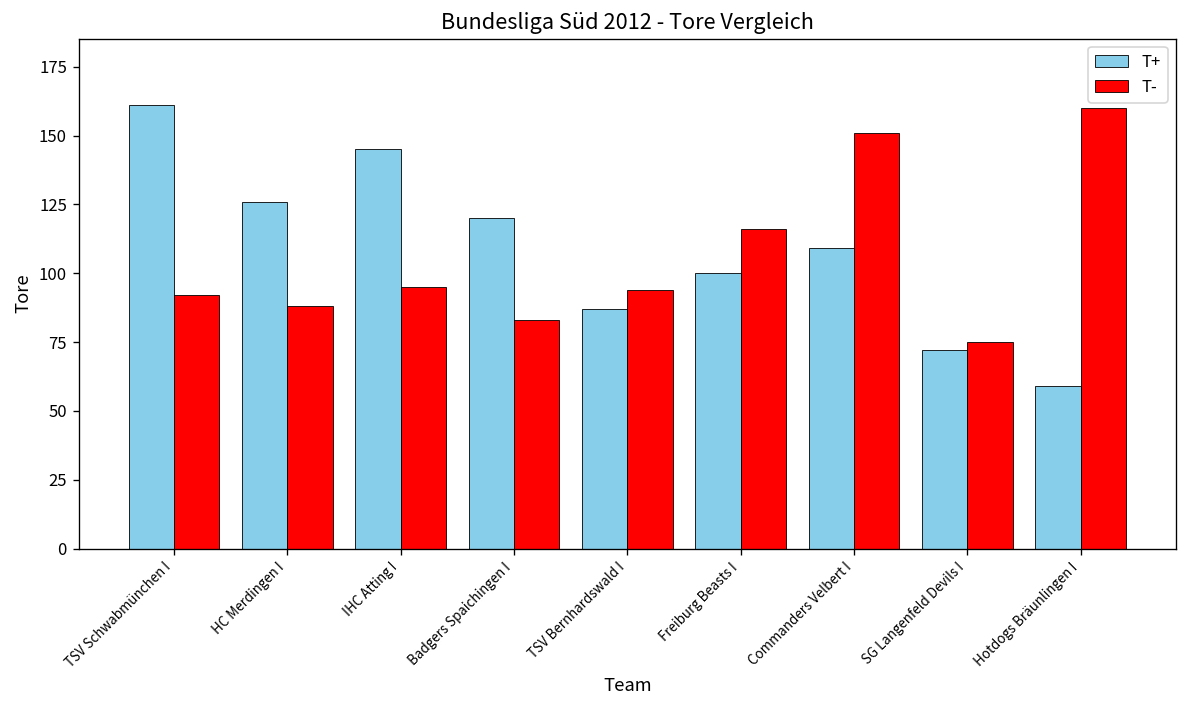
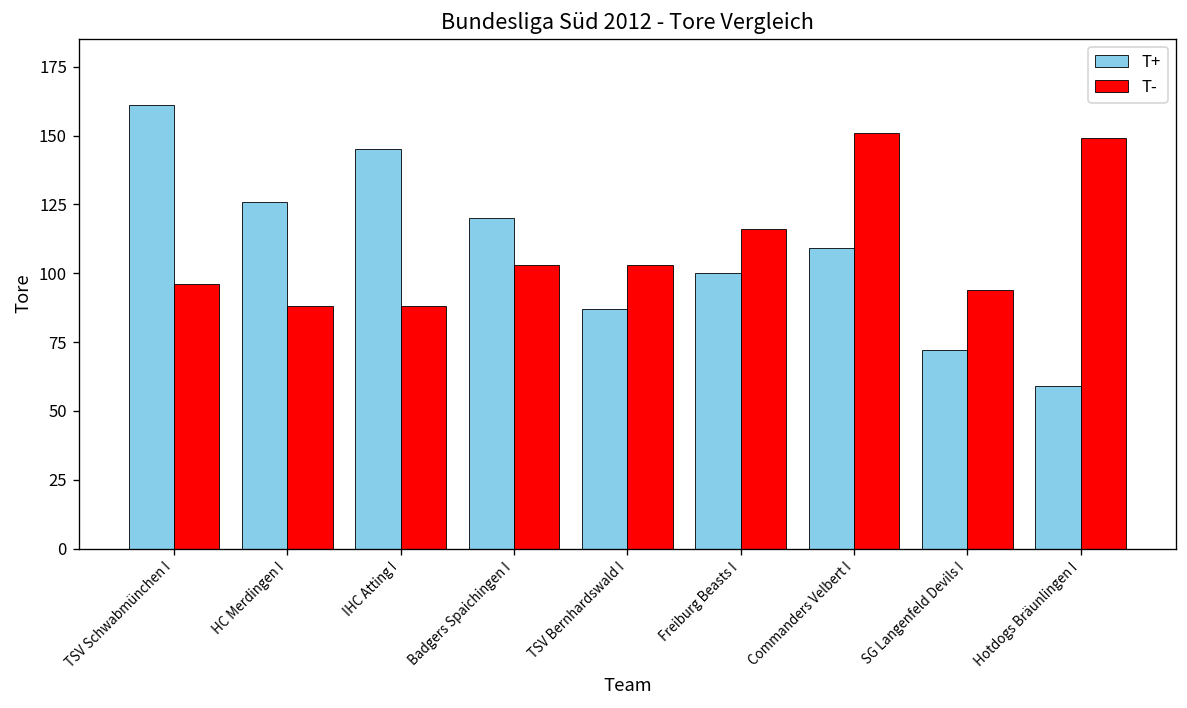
  {
    "T+": {
      "TSV Schwabmünchen I": 161,
      "HC Merdingen I": 126,
      "IHC Atting I": 145,
      "Badgers Spaichingen I": 120,
      "TSV Bernhardswald I": 87,
      "Freiburg Beasts I": 100,
      "Commanders Velbert I": 109,
      "SG Langenfeld Devils I": 72,
      "Hotdogs Bräunlingen I": 59
    },
    "T-": {
-     "TSV Schwabmünchen I": 92,
+     "TSV Schwabmünchen I": 96,
      "HC Merdingen I": 88,
-     "IHC Atting I": 95,
-     "Badgers Spaichingen I": 83,
-     "TSV Bernhardswald I": 94,
+     "IHC Atting I": 88,
+     "Badgers Spaichingen I": 103,
+     "TSV Bernhardswald I": 103,
      "Freiburg Beasts I": 116,
      "Commanders Velbert I": 151,
-     "SG Langenfeld Devils I": 75,
-     "Hotdogs Bräunlingen I": 160
+     "SG Langenfeld Devils I": 94,
+     "Hotdogs Bräunlingen I": 149
    }
  }
